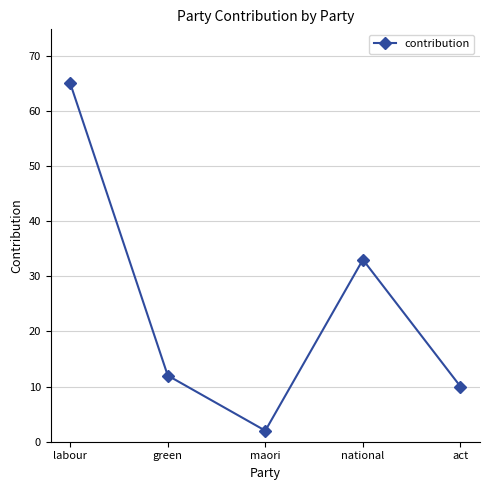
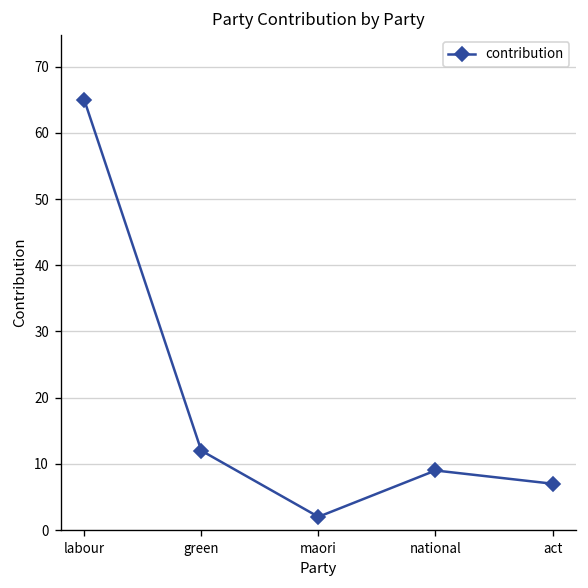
  {
    "labour": 65,
    "green": 12,
    "maori": 2,
-   "national": 33,
-   "act": 10
+   "national": 9,
+   "act": 7
  }
